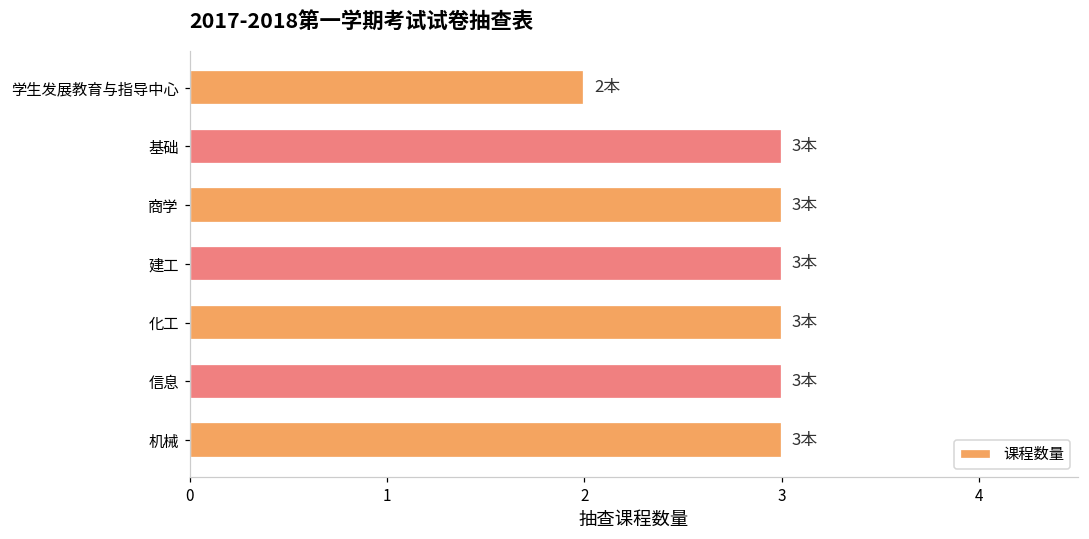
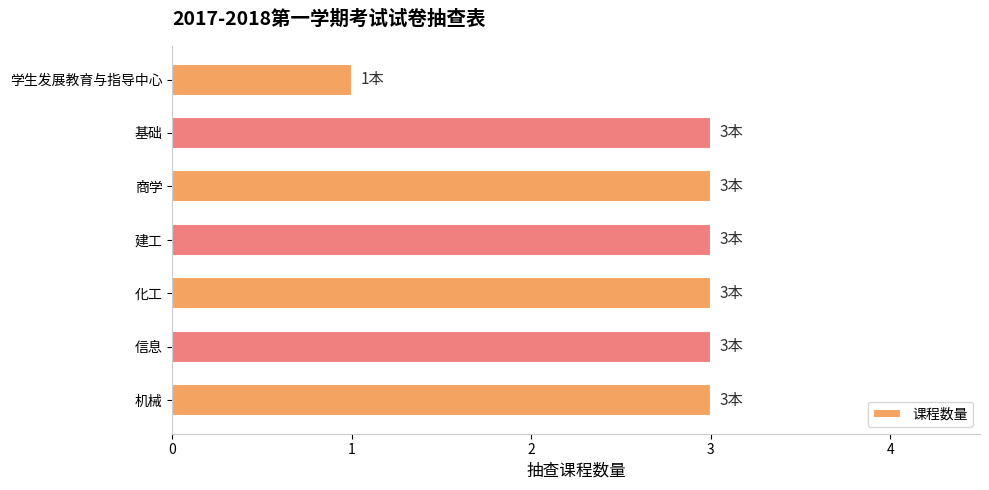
  {
-   "学生发展教育与指导中心": "2本",
+   "学生发展教育与指导中心": "1本",
    "基础": "3本",
    "商学": "3本",
    "建工": "3本",
    "化工": "3本",
    "信息": "3本",
    "机械": "3本"
  }
